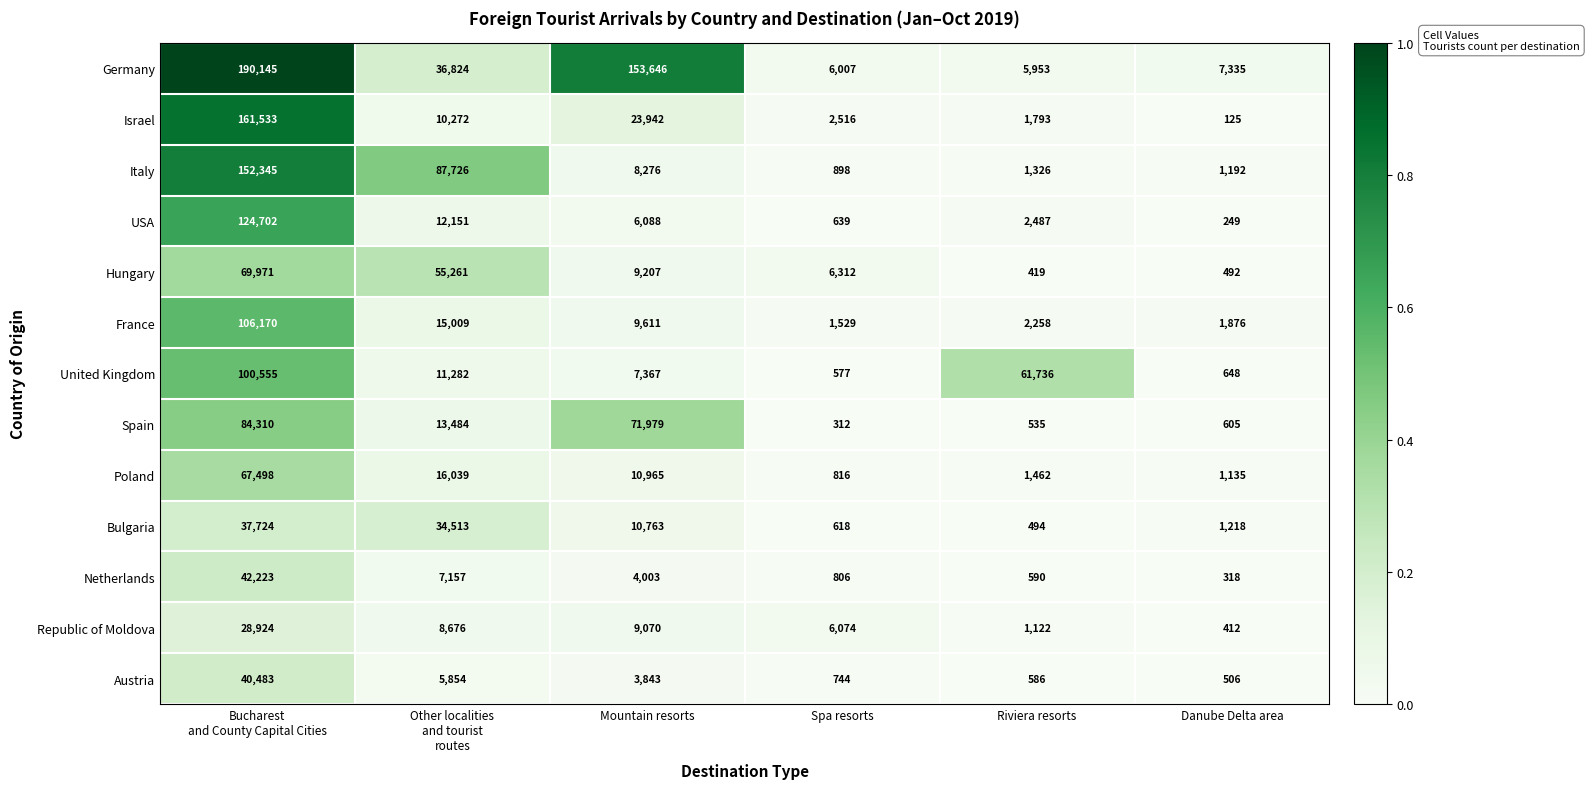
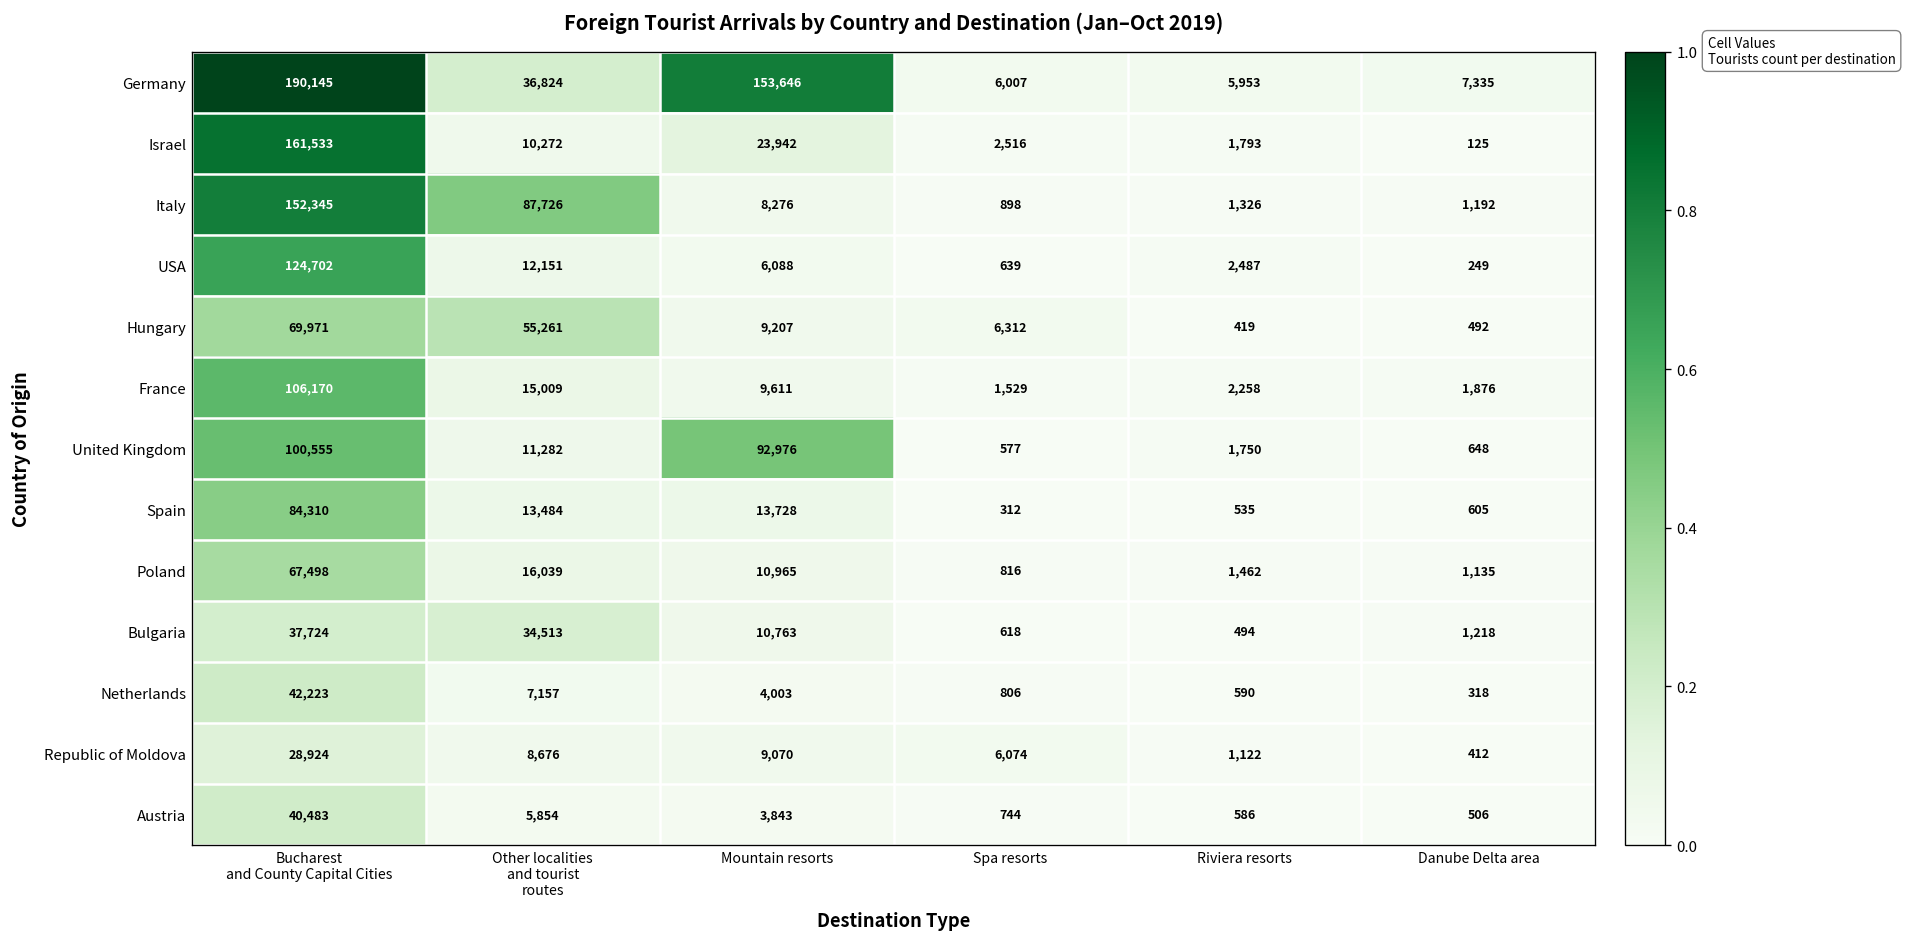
  {
    "Germany": {
      "Bucharest and County Capital Cities": "190,145",
      "Other localities and tourist routes": "36,824",
      "Mountain resorts": "153,646",
      "Spa resorts": "6,007",
      "Riviera resorts": "5,953",
      "Danube Delta area": "7,335"
    },
    "Israel": {
      "Bucharest and County Capital Cities": "161,533",
      "Other localities and tourist routes": "10,272",
      "Mountain resorts": "23,942",
      "Spa resorts": "2,516",
      "Riviera resorts": "1,793",
      "Danube Delta area": "125"
    },
    "Italy": {
      "Bucharest and County Capital Cities": "152,345",
      "Other localities and tourist routes": "87,726",
      "Mountain resorts": "8,276",
      "Spa resorts": "898",
      "Riviera resorts": "1,326",
      "Danube Delta area": "1,192"
    },
    "USA": {
      "Bucharest and County Capital Cities": "124,702",
      "Other localities and tourist routes": "12,151",
      "Mountain resorts": "6,088",
      "Spa resorts": "639",
      "Riviera resorts": "2,487",
      "Danube Delta area": "249"
    },
    "Hungary": {
      "Bucharest and County Capital Cities": "69,971",
      "Other localities and tourist routes": "55,261",
      "Mountain resorts": "9,207",
      "Spa resorts": "6,312",
      "Riviera resorts": "419",
      "Danube Delta area": "492"
    },
    "France": {
      "Bucharest and County Capital Cities": "106,170",
      "Other localities and tourist routes": "15,009",
      "Mountain resorts": "9,611",
      "Spa resorts": "1,529",
      "Riviera resorts": "2,258",
      "Danube Delta area": "1,876"
    },
    "United Kingdom": {
      "Bucharest and County Capital Cities": "100,555",
      "Other localities and tourist routes": "11,282",
-     "Mountain resorts": "7,367",
+     "Mountain resorts": "92,976",
      "Spa resorts": "577",
-     "Riviera resorts": "61,736",
+     "Riviera resorts": "1,750",
      "Danube Delta area": "648"
    },
    "Spain": {
      "Bucharest and County Capital Cities": "84,310",
      "Other localities and tourist routes": "13,484",
-     "Mountain resorts": "71,979",
+     "Mountain resorts": "13,728",
      "Spa resorts": "312",
      "Riviera resorts": "535",
      "Danube Delta area": "605"
    },
    "Poland": {
      "Bucharest and County Capital Cities": "67,498",
      "Other localities and tourist routes": "16,039",
      "Mountain resorts": "10,965",
      "Spa resorts": "816",
      "Riviera resorts": "1,462",
      "Danube Delta area": "1,135"
    },
    "Bulgaria": {
      "Bucharest and County Capital Cities": "37,724",
      "Other localities and tourist routes": "34,513",
      "Mountain resorts": "10,763",
      "Spa resorts": "618",
      "Riviera resorts": "494",
      "Danube Delta area": "1,218"
    },
    "Netherlands": {
      "Bucharest and County Capital Cities": "42,223",
      "Other localities and tourist routes": "7,157",
      "Mountain resorts": "4,003",
      "Spa resorts": "806",
      "Riviera resorts": "590",
      "Danube Delta area": "318"
    },
    "Republic of Moldova": {
      "Bucharest and County Capital Cities": "28,924",
      "Other localities and tourist routes": "8,676",
      "Mountain resorts": "9,070",
      "Spa resorts": "6,074",
      "Riviera resorts": "1,122",
      "Danube Delta area": "412"
    },
    "Austria": {
      "Bucharest and County Capital Cities": "40,483",
      "Other localities and tourist routes": "5,854",
      "Mountain resorts": "3,843",
      "Spa resorts": "744",
      "Riviera resorts": "586",
      "Danube Delta area": "506"
    }
  }
